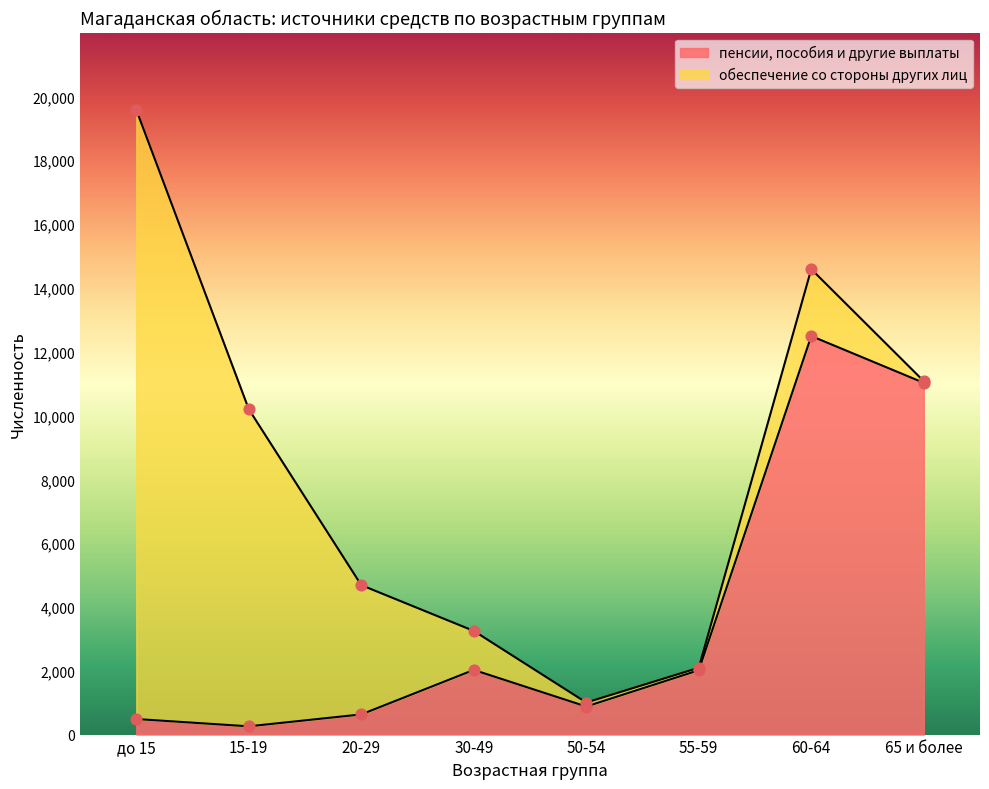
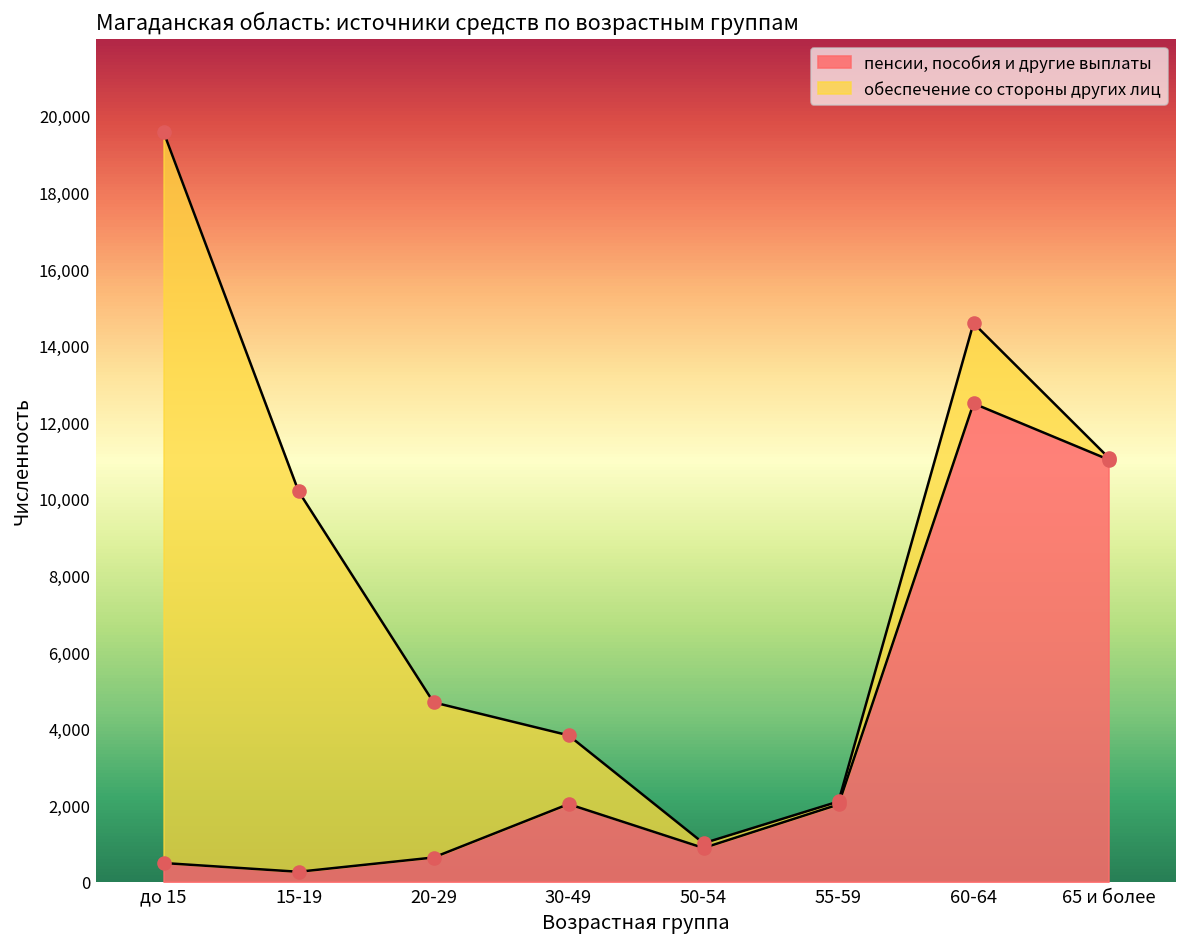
  {
    "пенсии, пособия и другие выплаты": {
      "до 15": "500",
      "15-19": "300",
      "20-29": "600",
      "30-49": "2,000",
      "50-54": "900",
      "60-64": "12,500"
    },
    "обеспечение со стороны других лиц": {
      "до 15": "19,100",
      "15-19": "9,900",
      "20-29": "4,100",
-     "30-49": "1,200",
+     "30-49": "1,800",
      "50-54": "100",
      "60-64": "2,100"
    }
  }
